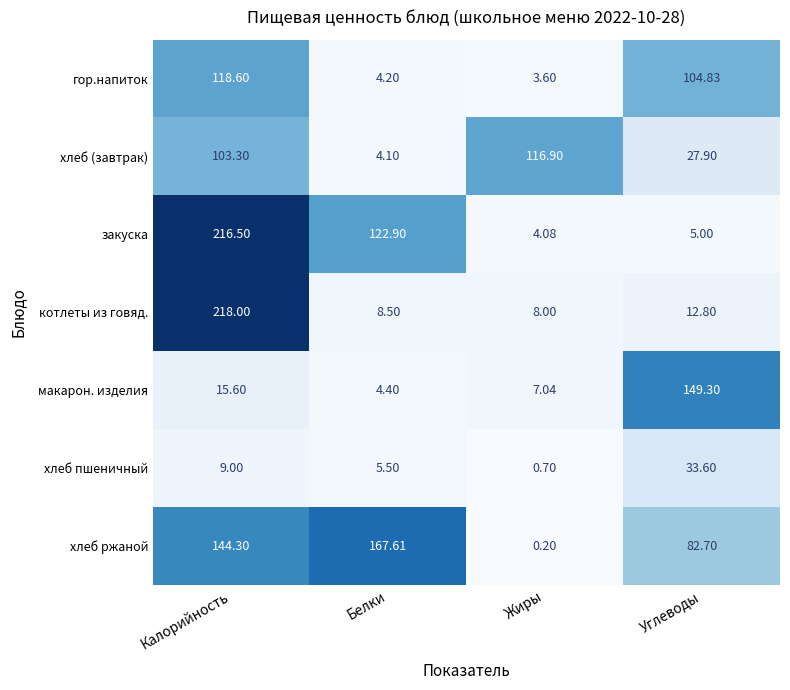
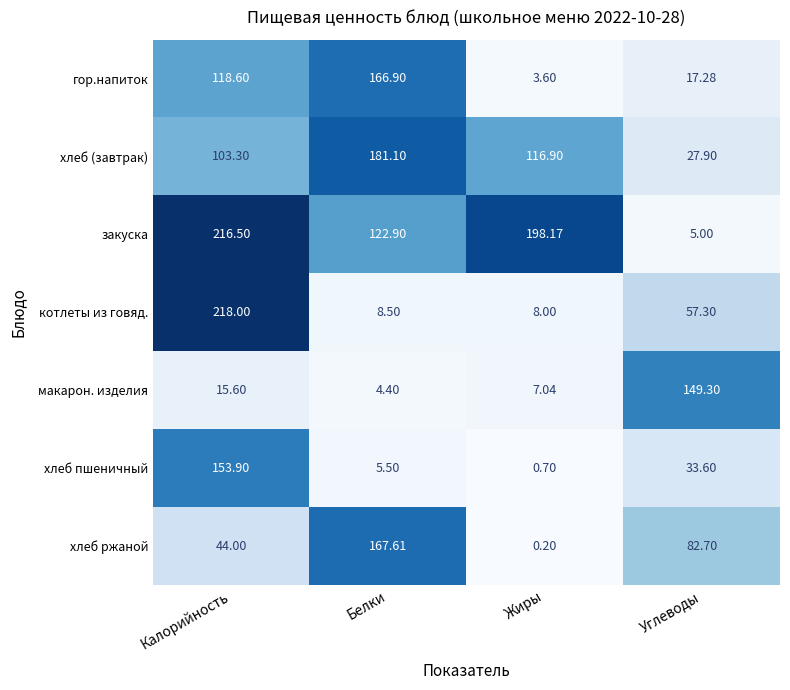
  {
    "гор.напиток": {
      "Калорийность": 118.60,
-     "Белки": 4.20,
+     "Белки": 166.90,
      "Жиры": 3.60,
-     "Углеводы": 104.83
+     "Углеводы": 17.28
    },
    "хлеб (завтрак)": {
      "Калорийность": 103.30,
-     "Белки": 4.10,
+     "Белки": 181.10,
      "Жиры": 116.90,
      "Углеводы": 27.90
    },
    "закуска": {
      "Калорийность": 216.50,
      "Белки": 122.90,
-     "Жиры": 4.08,
+     "Жиры": 198.17,
      "Углеводы": 5.00
    },
    "котлеты из говяд.": {
      "Калорийность": 218.00,
      "Белки": 8.50,
      "Жиры": 8.00,
-     "Углеводы": 12.80
+     "Углеводы": 57.30
    },
    "макарон. изделия": {
      "Калорийность": 15.60,
      "Белки": 4.40,
      "Жиры": 7.04,
      "Углеводы": 149.30
    },
    "хлеб пшеничный": {
-     "Калорийность": 9.00,
+     "Калорийность": 153.90,
      "Белки": 5.50,
      "Жиры": 0.70,
      "Углеводы": 33.60
    },
    "хлеб ржаной": {
-     "Калорийность": 144.30,
+     "Калорийность": 44.00,
      "Белки": 167.61,
      "Жиры": 0.20,
      "Углеводы": 82.70
    }
  }
